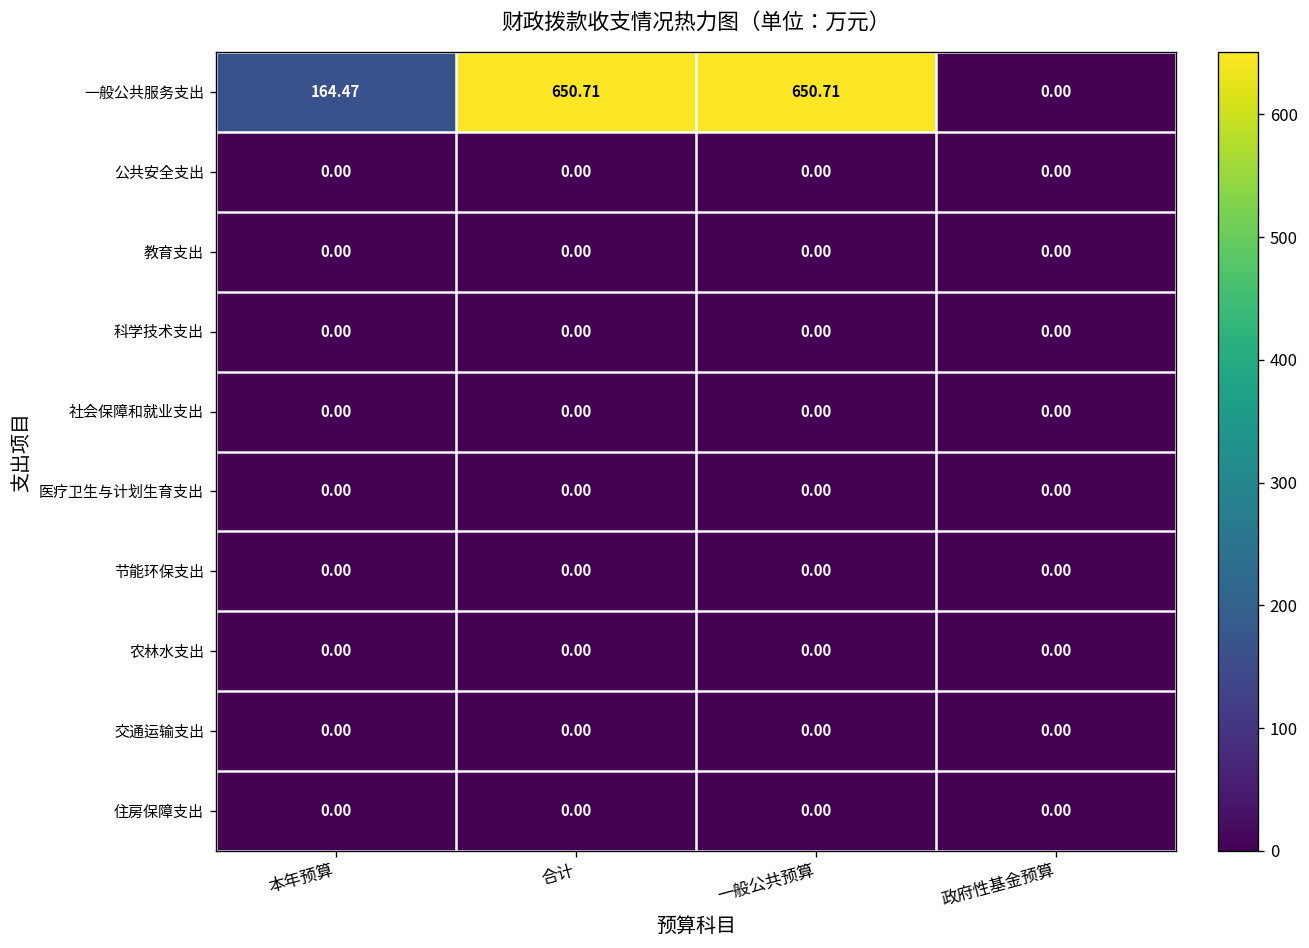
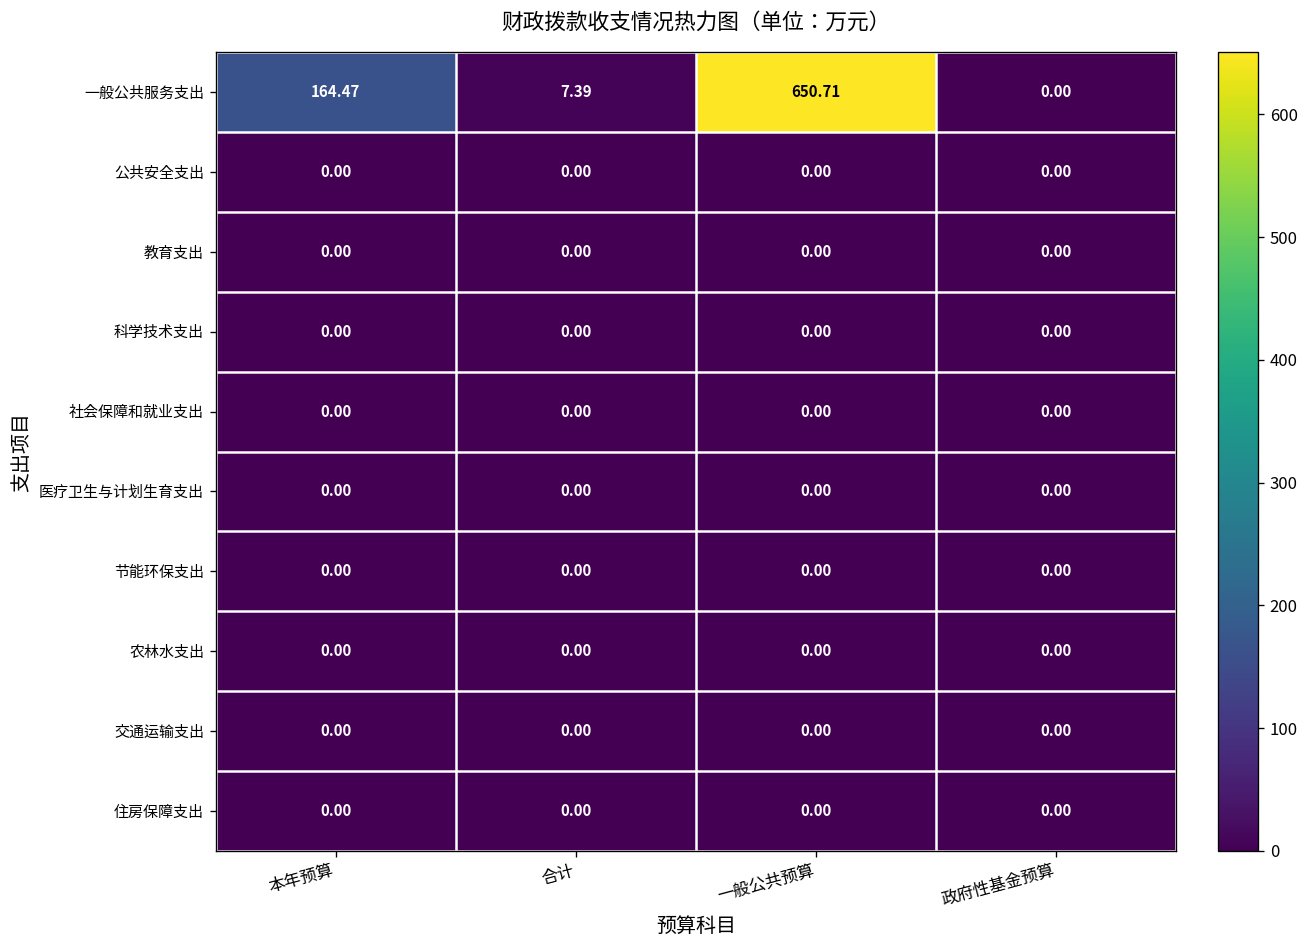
  {
    "一般公共服务支出": {
      "本年预算": 164.47,
-     "合计": 650.71,
+     "合计": 7.39,
      "一般公共预算": 650.71,
      "政府性基金预算": 0.00
    },
    "公共安全支出": {
      "本年预算": 0.00,
      "合计": 0.00,
      "一般公共预算": 0.00,
      "政府性基金预算": 0.00
    },
    "教育支出": {
      "本年预算": 0.00,
      "合计": 0.00,
      "一般公共预算": 0.00,
      "政府性基金预算": 0.00
    },
    "科学技术支出": {
      "本年预算": 0.00,
      "合计": 0.00,
      "一般公共预算": 0.00,
      "政府性基金预算": 0.00
    },
    "社会保障和就业支出": {
      "本年预算": 0.00,
      "合计": 0.00,
      "一般公共预算": 0.00,
      "政府性基金预算": 0.00
    },
    "医疗卫生与计划生育支出": {
      "本年预算": 0.00,
      "合计": 0.00,
      "一般公共预算": 0.00,
      "政府性基金预算": 0.00
    },
    "节能环保支出": {
      "本年预算": 0.00,
      "合计": 0.00,
      "一般公共预算": 0.00,
      "政府性基金预算": 0.00
    },
    "农林水支出": {
      "本年预算": 0.00,
      "合计": 0.00,
      "一般公共预算": 0.00,
      "政府性基金预算": 0.00
    },
    "交通运输支出": {
      "本年预算": 0.00,
      "合计": 0.00,
      "一般公共预算": 0.00,
      "政府性基金预算": 0.00
    },
    "住房保障支出": {
      "本年预算": 0.00,
      "合计": 0.00,
      "一般公共预算": 0.00,
      "政府性基金预算": 0.00
    }
  }
